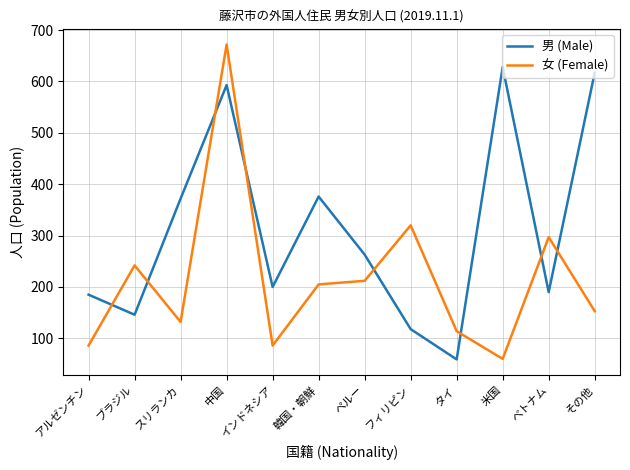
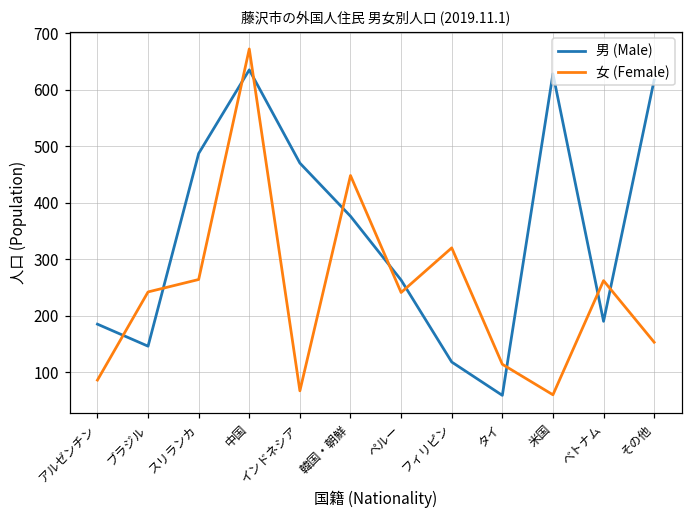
  {
    "男 (Male)": {
      "アルゼンチン": 190,
      "ブラジル": 150,
-     "スリランカ": 370,
-     "中国": 590,
-     "インドネシア": 200,
+     "スリランカ": 490,
+     "中国": 640,
+     "インドネシア": 470,
      "韓国・朝鮮": 380,
      "ペルー": 260,
      "フィリピン": 120,
      "タイ": 60,
      "べトナム": 190
    },
    "女 (Female)": {
      "アルゼンチン": 90,
      "ブラジル": 240,
-     "スリランカ": 130,
+     "スリランカ": 260,
      "中国": 670,
-     "インドネシア": 90,
-     "韓国・朝鮮": 210,
-     "ペルー": 210,
+     "インドネシア": 70,
+     "韓国・朝鮮": 450,
+     "ペルー": 240,
      "フィリピン": 320,
      "タイ": 110,
      "米国": 60,
-     "べトナム": 300,
+     "べトナム": 260,
      "その他": 150
    }
  }
